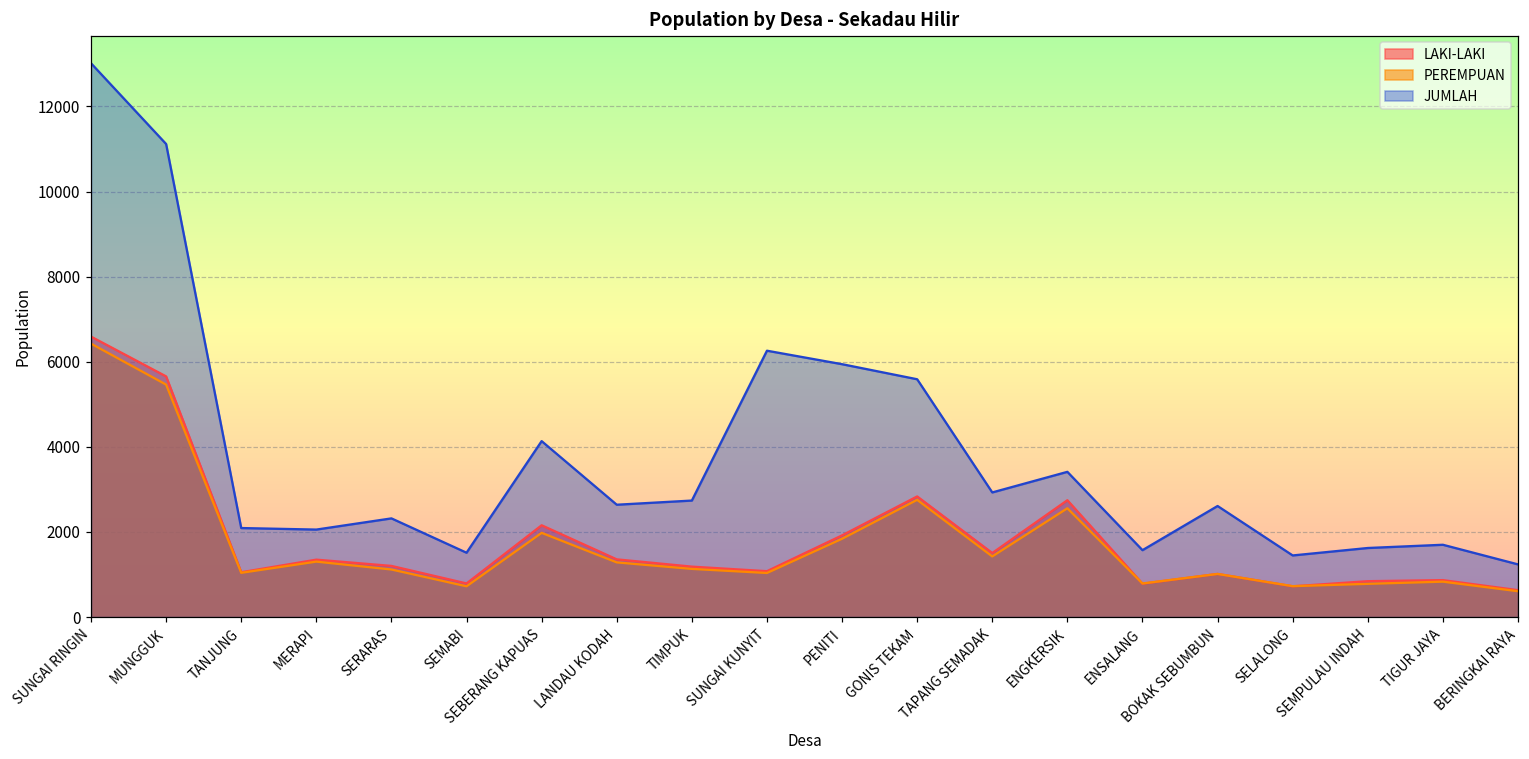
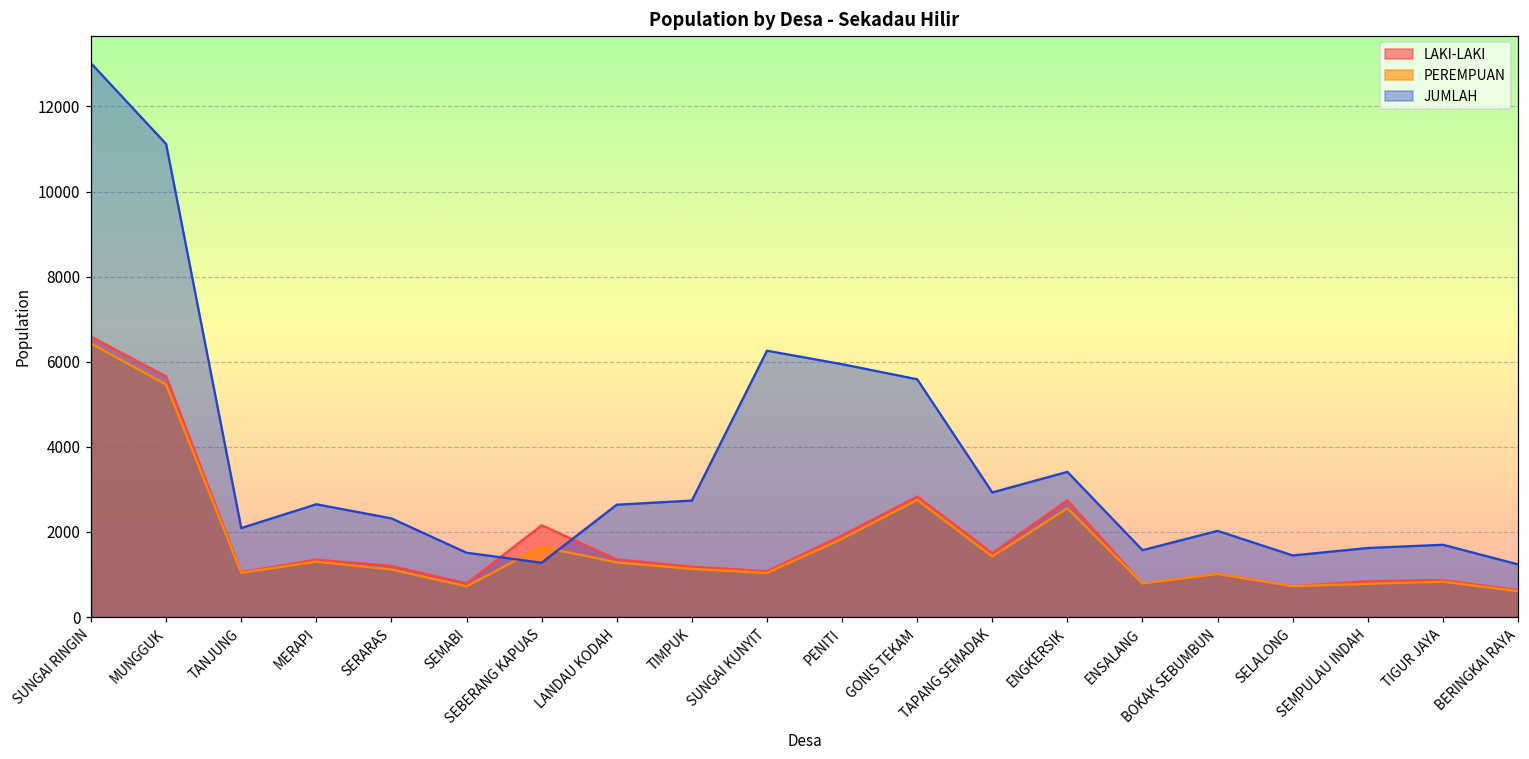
  {
    "LAKI-LAKI": {
      "SUNGAI RINGIN": 6600,
      "MUNGGUK": 5700,
      "SERARAS": 1200,
      "SEMABI": 800,
      "SEBERANG KAPUAS": 2200,
      "LANDAU KODAH": 1400,
      "PENITI": 1900,
      "GONIS TEKAM": 2800,
      "TAPANG SEMADAK": 1500,
      "ENGKERSIK": 2700
    },
    "PEREMPUAN": {
      "SUNGAI RINGIN": 6400,
      "MUNGGUK": 5500,
      "SERARAS": 1100,
      "SEMABI": 700,
-     "SEBERANG KAPUAS": 2000,
+     "SEBERANG KAPUAS": 1600,
      "LANDAU KODAH": 1300,
      "PENITI": 1800,
      "GONIS TEKAM": 2800,
      "TAPANG SEMADAK": 1400,
      "ENGKERSIK": 2600
    },
    "JUMLAH": {
      "SUNGAI RINGIN": 13000,
      "MUNGGUK": 11100,
      "TANJUNG": 2100,
-     "MERAPI": 2100,
+     "MERAPI": 2700,
      "SERARAS": 2300,
      "SEMABI": 1500,
-     "SEBERANG KAPUAS": 4100,
+     "SEBERANG KAPUAS": 1300,
      "LANDAU KODAH": 2600,
      "TIMPUK": 2700,
      "SUNGAI KUNYIT": 6300,
      "PENITI": 5900,
      "GONIS TEKAM": 5600,
      "TAPANG SEMADAK": 2900,
      "ENGKERSIK": 3400,
      "ENSALANG": 1600,
-     "BOKAK SEBUMBUN": 2600,
+     "BOKAK SEBUMBUN": 2000,
      "SELALONG": 1400,
      "SEMPULAU INDAH": 1600,
      "TIGUR JAYA": 1700,
      "BERINGKAI RAYA": 1200
    }
  }
